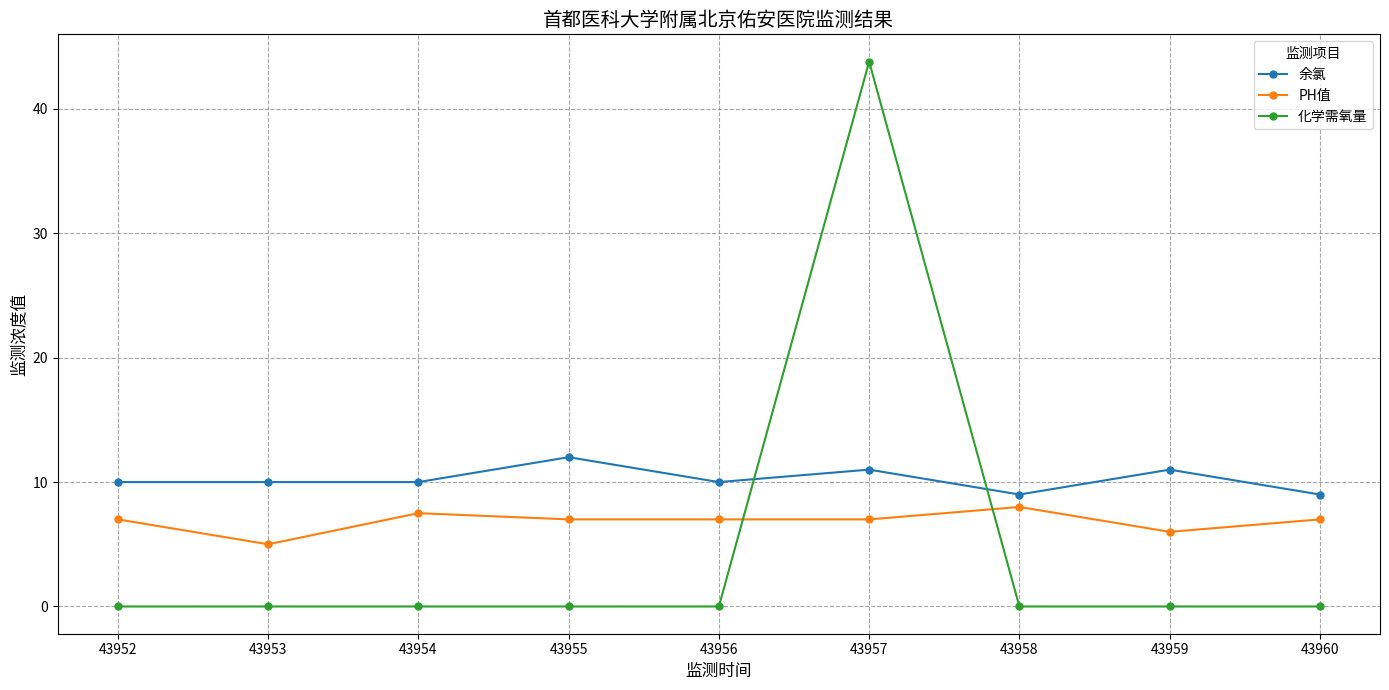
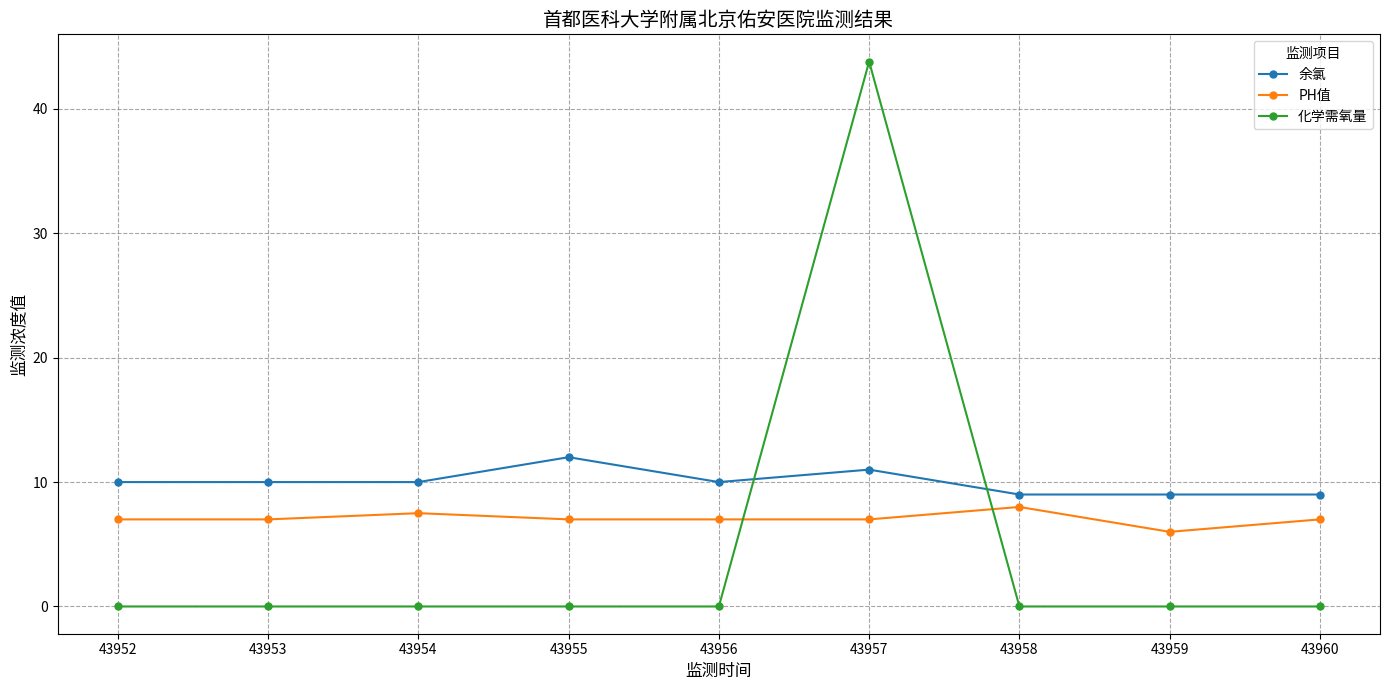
  {
    "余氯": {
      "43952": 10,
      "43953": 10,
      "43954": 10,
      "43955": 12,
      "43956": 10,
      "43957": 11,
      "43958": 9,
-     "43959": 11,
+     "43959": 9,
      "43960": 9
    },
    "PH值": {
      "43952": 7,
-     "43953": 5,
+     "43953": 7,
      "43954": 7.5,
      "43955": 7,
      "43956": 7,
      "43957": 7,
      "43958": 8,
      "43959": 6,
      "43960": 7
    },
    "化学需氧量": {
      "43952": 0,
      "43953": 0,
      "43954": 0,
      "43955": 0,
      "43956": 0,
      "43957": 44,
      "43958": 0,
      "43959": 0,
      "43960": 0
    }
  }
